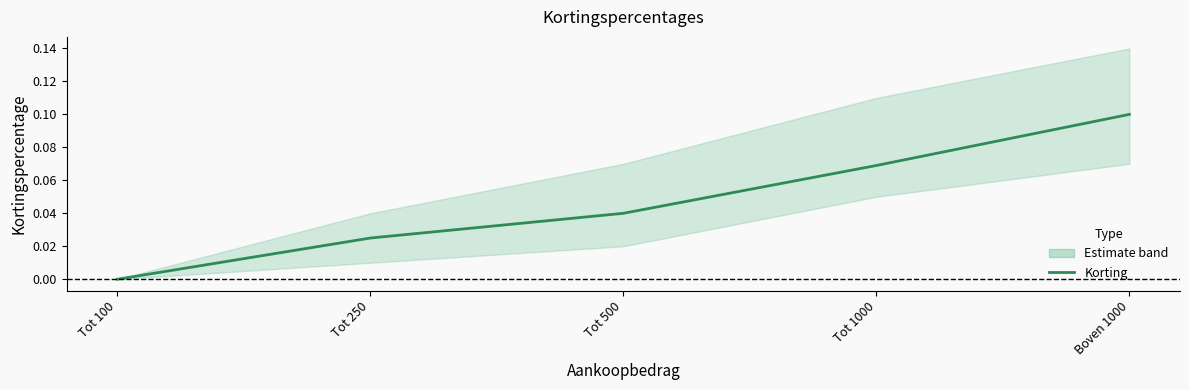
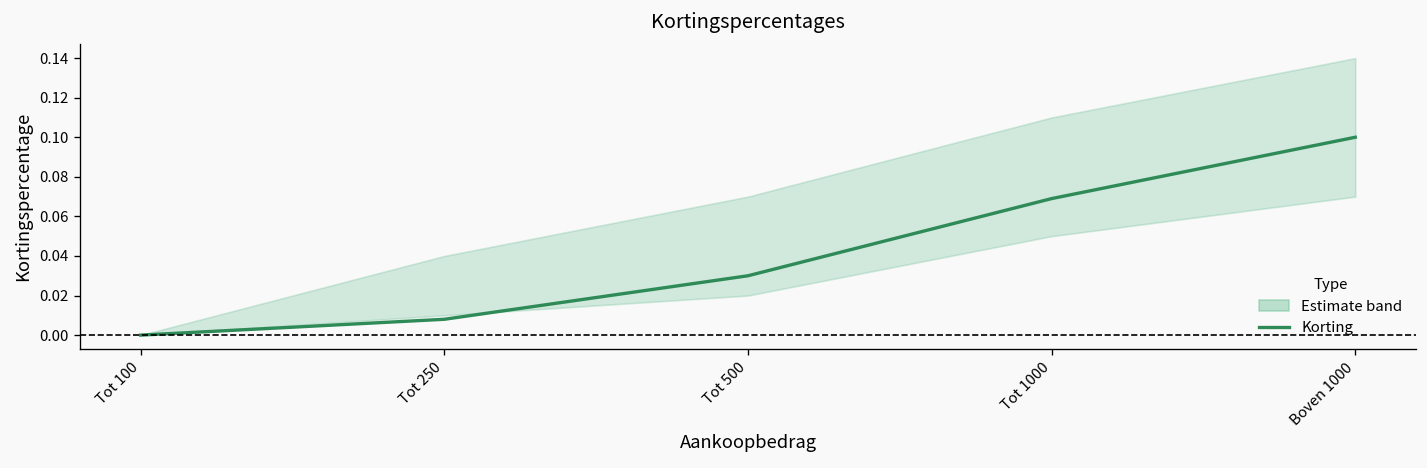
  {
    "Korting": {
-     "Tot 250": 0.025,
-     "Tot 500": 0.04,
+     "Tot 250": 0.008,
+     "Tot 500": 0.03,
      "Tot 1000": 0.069,
      "Boven 1000": 0.100
    }
  }
